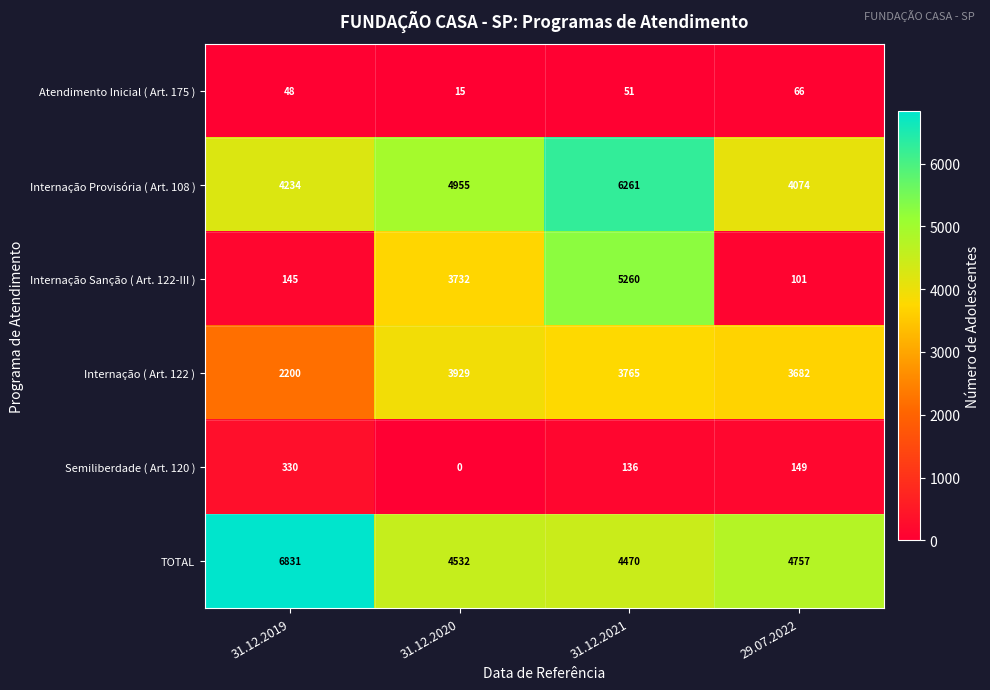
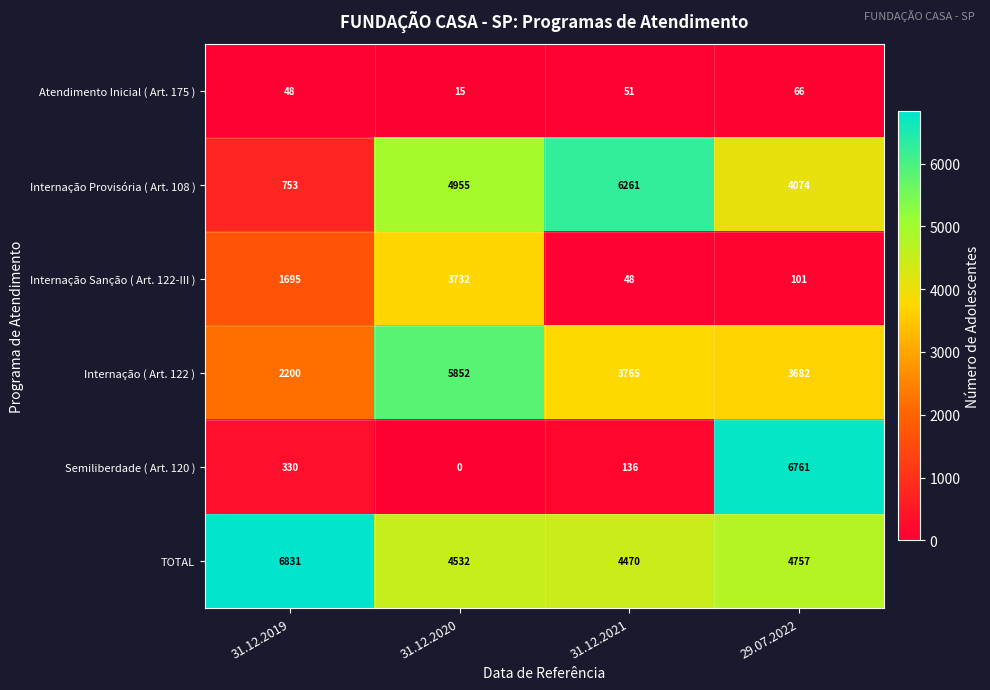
  {
    "Atendimento Inicial ( Art. 175 )": {
      "31.12.2019": 48,
      "31.12.2020": 15,
      "31.12.2021": 51,
      "29.07.2022": 66
    },
    "Internação Provisória ( Art. 108 )": {
-     "31.12.2019": 4234,
+     "31.12.2019": 753,
      "31.12.2020": 4955,
      "31.12.2021": 6261,
      "29.07.2022": 4074
    },
    "Internação Sanção ( Art. 122-III )": {
-     "31.12.2019": 145,
+     "31.12.2019": 1695,
      "31.12.2020": 3732,
-     "31.12.2021": 5260,
+     "31.12.2021": 48,
      "29.07.2022": 101
    },
    "Internação ( Art. 122 )": {
      "31.12.2019": 2200,
-     "31.12.2020": 3929,
+     "31.12.2020": 5852,
      "31.12.2021": 3765,
      "29.07.2022": 3682
    },
    "Semiliberdade ( Art. 120 )": {
      "31.12.2019": 330,
      "31.12.2020": 0,
      "31.12.2021": 136,
-     "29.07.2022": 149
+     "29.07.2022": 6761
    },
    "TOTAL": {
      "31.12.2019": 6831,
      "31.12.2020": 4532,
      "31.12.2021": 4470,
      "29.07.2022": 4757
    }
  }
